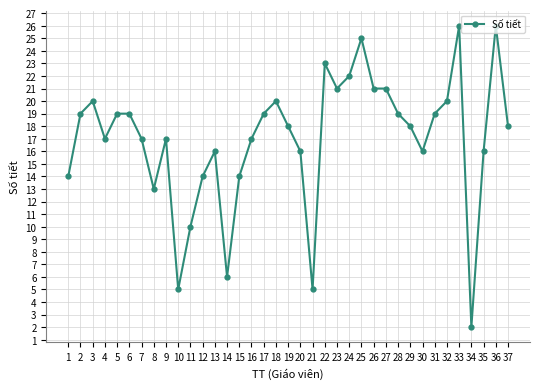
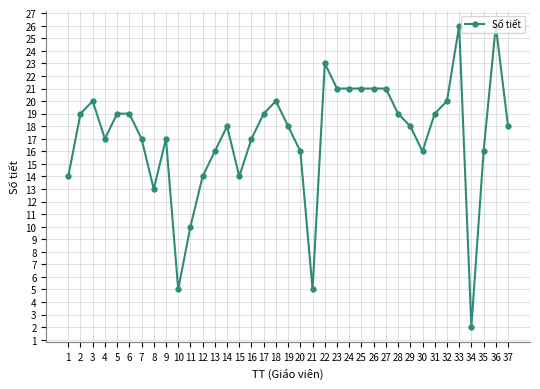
  {
    "1": 14,
    "2": 19,
    "3": 20,
    "4": 17,
    "5": 19,
    "6": 19,
    "7": 17,
    "8": 13,
    "9": 17,
    "10": 5,
    "11": 10,
    "12": 14,
    "13": 16,
-   "14": 6,
+   "14": 18,
    "15": 14,
    "16": 17,
    "17": 19,
    "18": 20,
    "19": 18,
    "20": 16,
    "21": 5,
    "22": 23,
    "23": 21,
-   "24": 22,
-   "25": 25,
+   "24": 21,
+   "25": 21,
    "26": 21,
    "27": 21,
    "28": 19,
    "29": 18,
    "30": 16,
    "31": 19,
    "32": 20,
    "33": 26,
    "34": 2,
    "35": 16,
    "37": 18
  }
